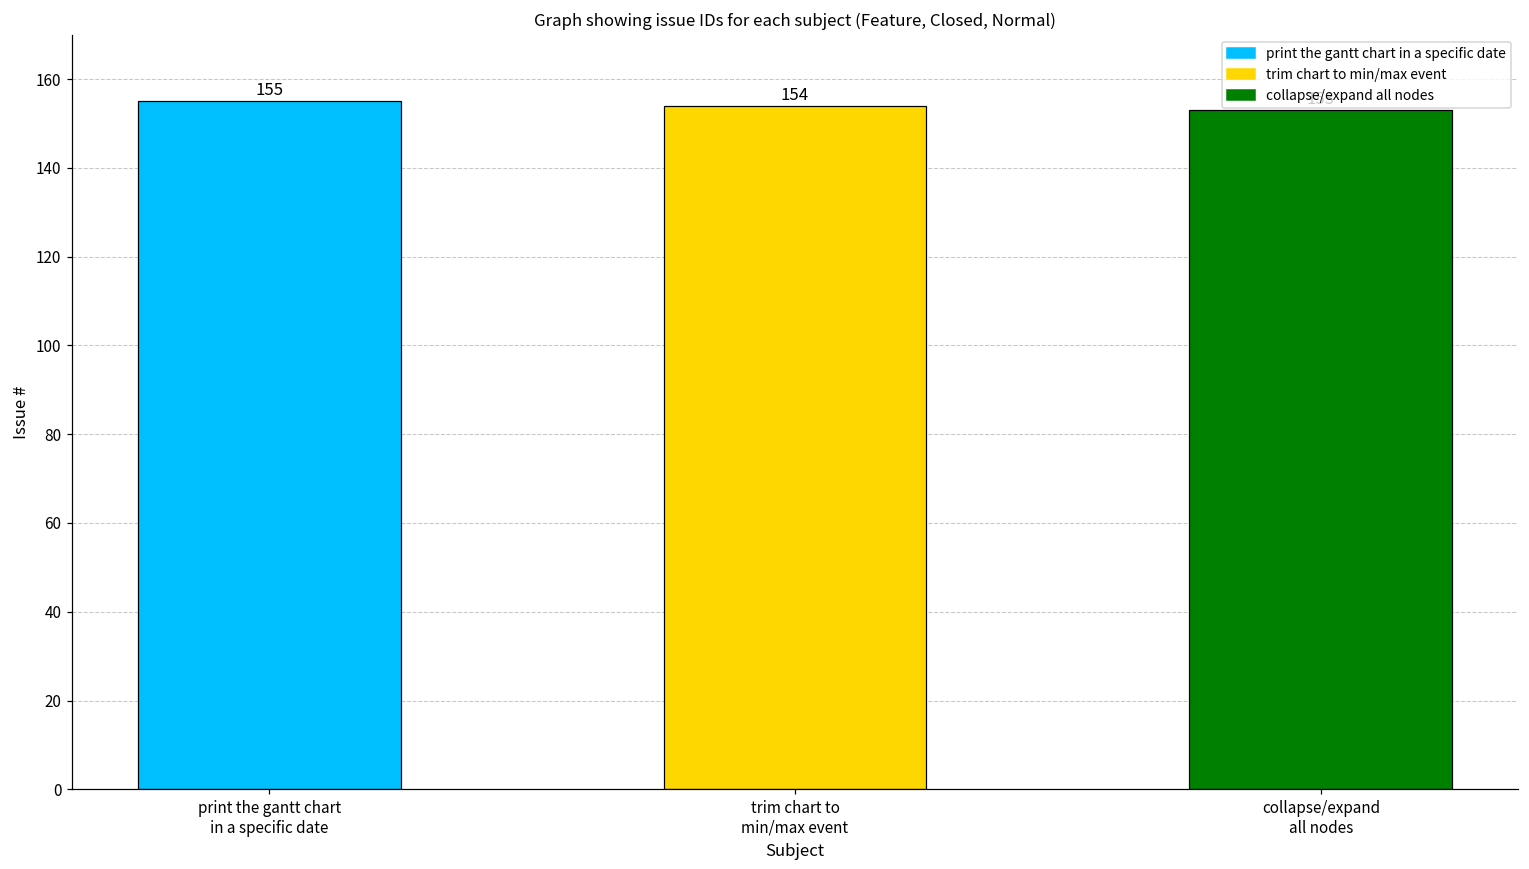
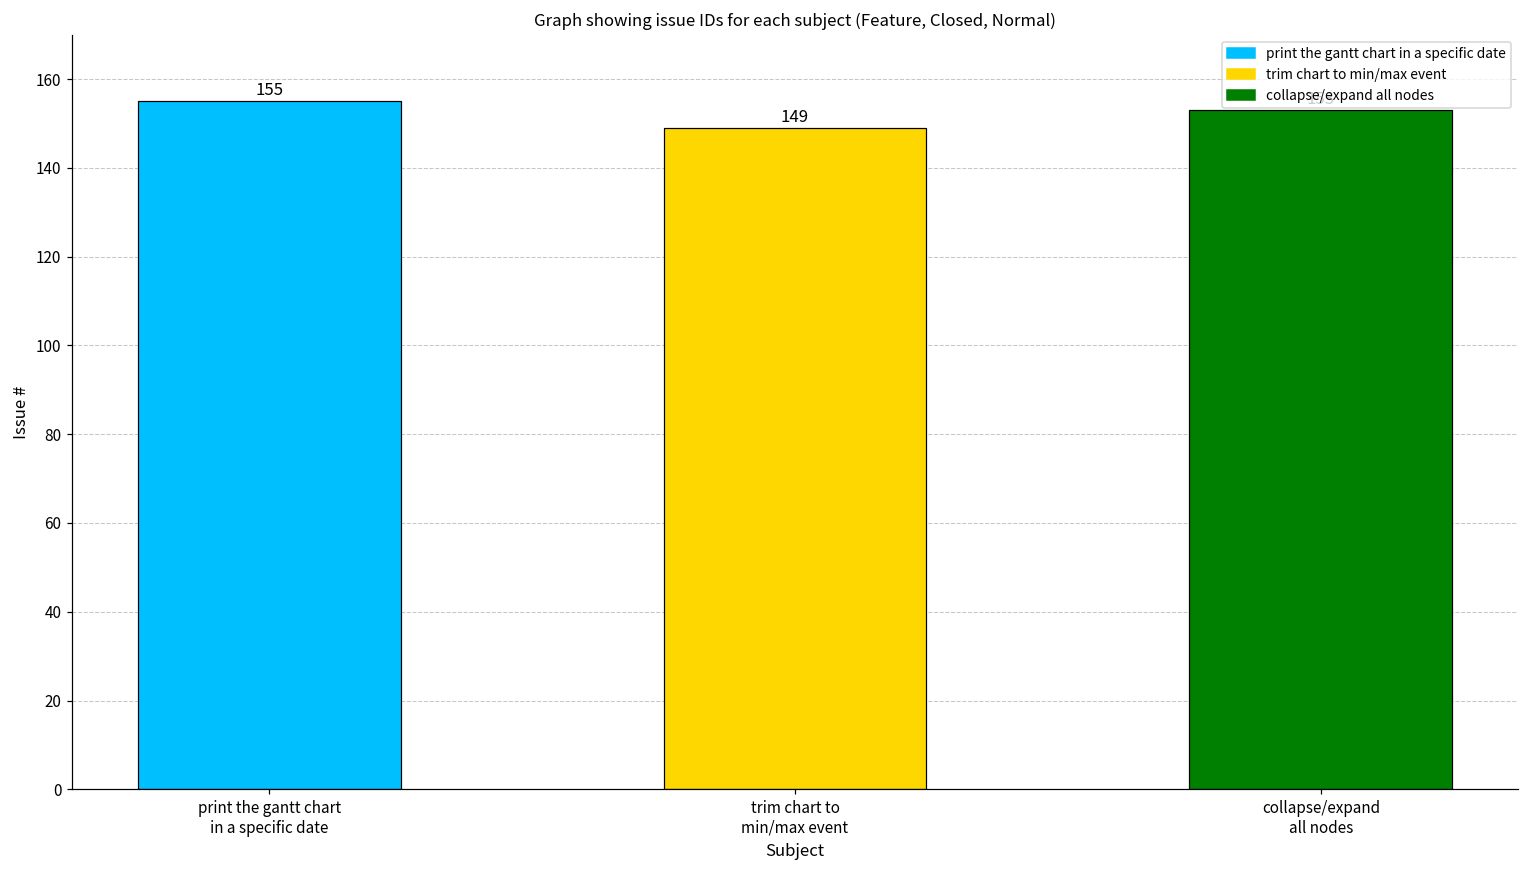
  {
    "print the gantt chart in a specific date": 155,
-   "trim chart to min/max event": 154
+   "trim chart to min/max event": 149
  }
